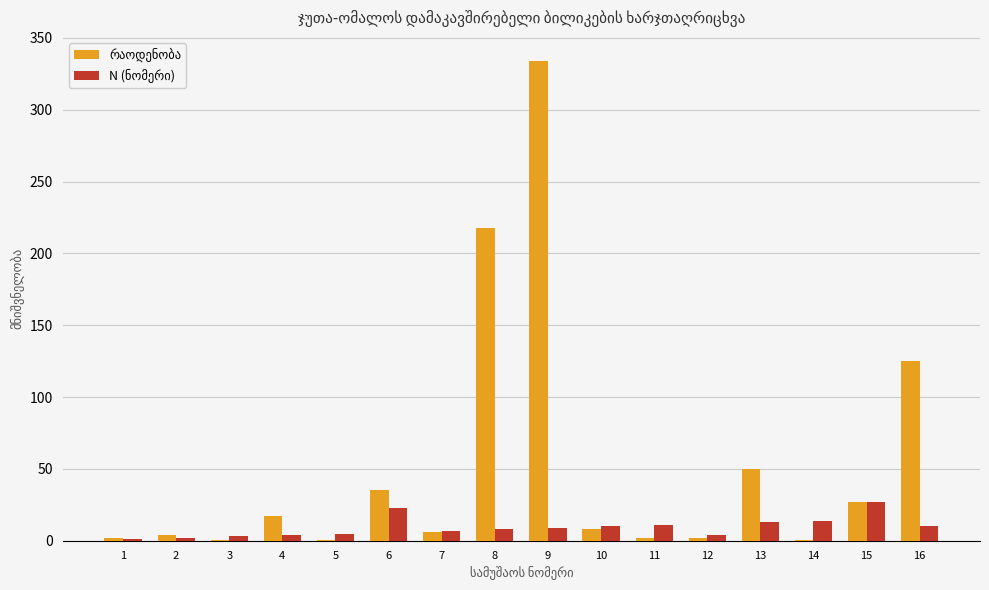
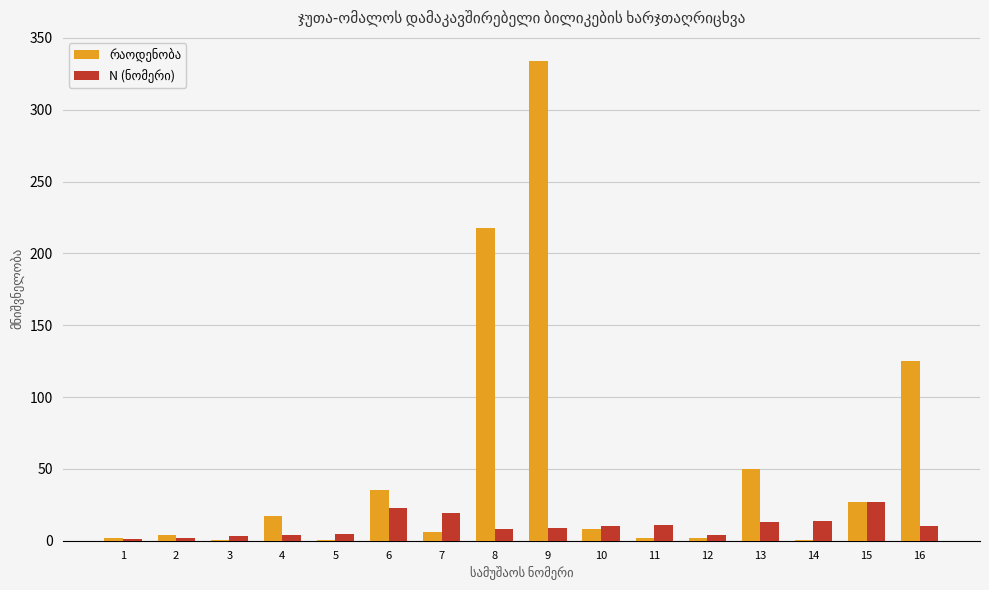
  {
    "რაოდენობა": {
      "1": 2,
      "2": 4,
      "4": 18,
      "6": 35,
      "7": 6,
      "8": 218,
      "9": 334,
      "10": 8,
      "11": 2,
      "12": 2,
      "13": 50,
      "15": 27,
      "16": 125
    },
    "N (ნომერი)": {
      "2": 2,
      "3": 3,
      "4": 4,
      "5": 5,
      "6": 23,
-     "7": 7,
+     "7": 19,
      "8": 8,
      "9": 9,
      "10": 10,
      "11": 11,
      "12": 4,
      "13": 13,
      "14": 14,
      "15": 27,
      "16": 10
    }
  }
